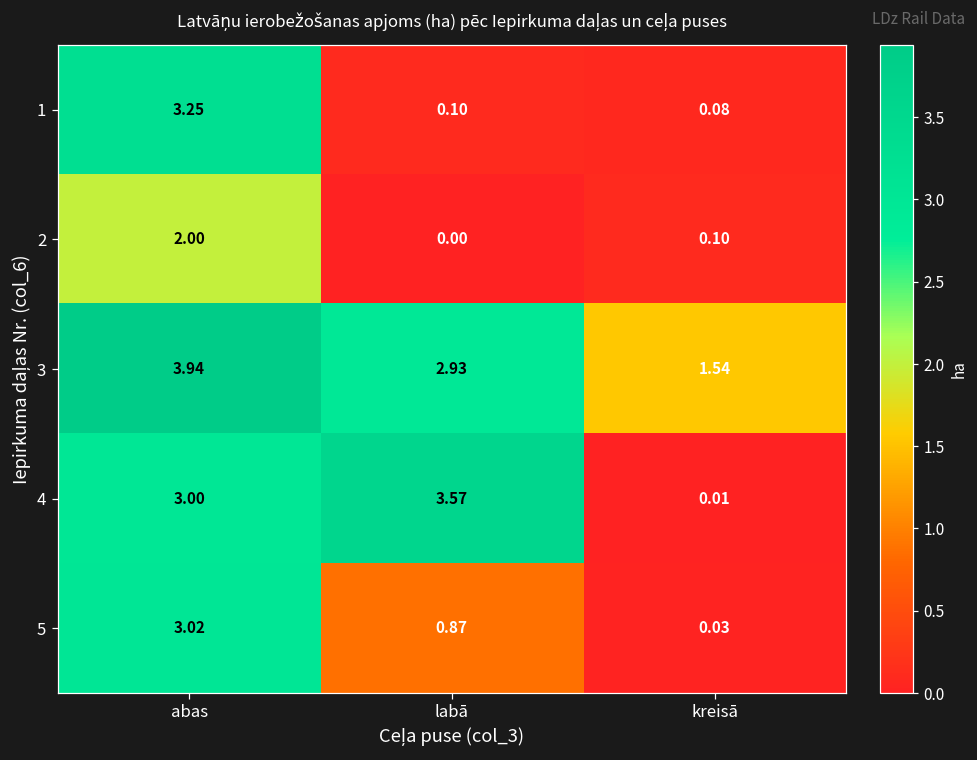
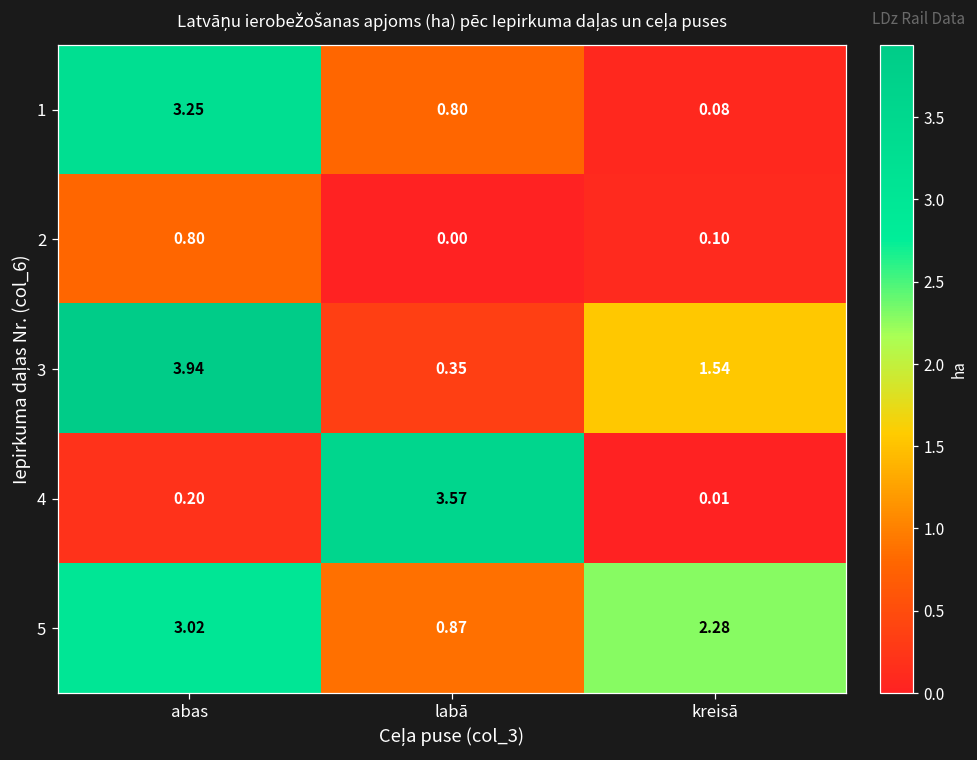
  {
    "1": {
      "abas": 3.25,
-     "labā": 0.10,
+     "labā": 0.80,
      "kreisā": 0.08
    },
    "2": {
-     "abas": 2.00,
+     "abas": 0.80,
      "labā": 0.00,
      "kreisā": 0.10
    },
    "3": {
      "abas": 3.94,
-     "labā": 2.93,
+     "labā": 0.35,
      "kreisā": 1.54
    },
    "4": {
-     "abas": 3.00,
+     "abas": 0.20,
      "labā": 3.57,
      "kreisā": 0.01
    },
    "5": {
      "abas": 3.02,
      "labā": 0.87,
-     "kreisā": 0.03
+     "kreisā": 2.28
    }
  }
